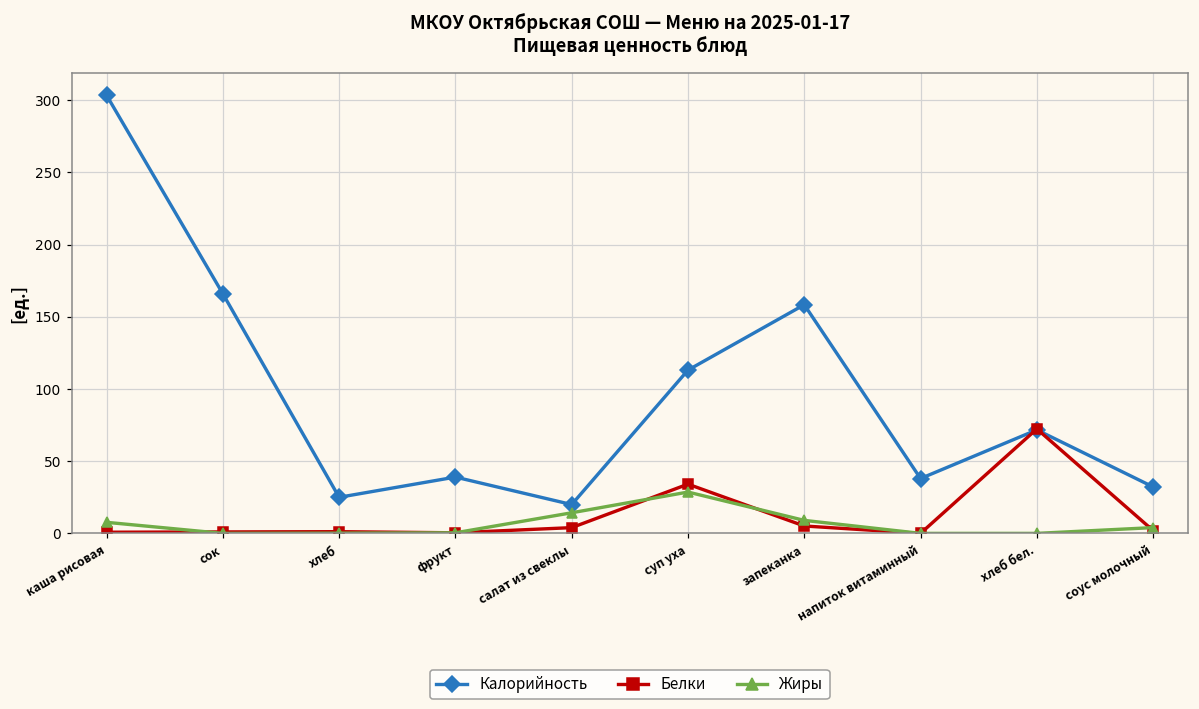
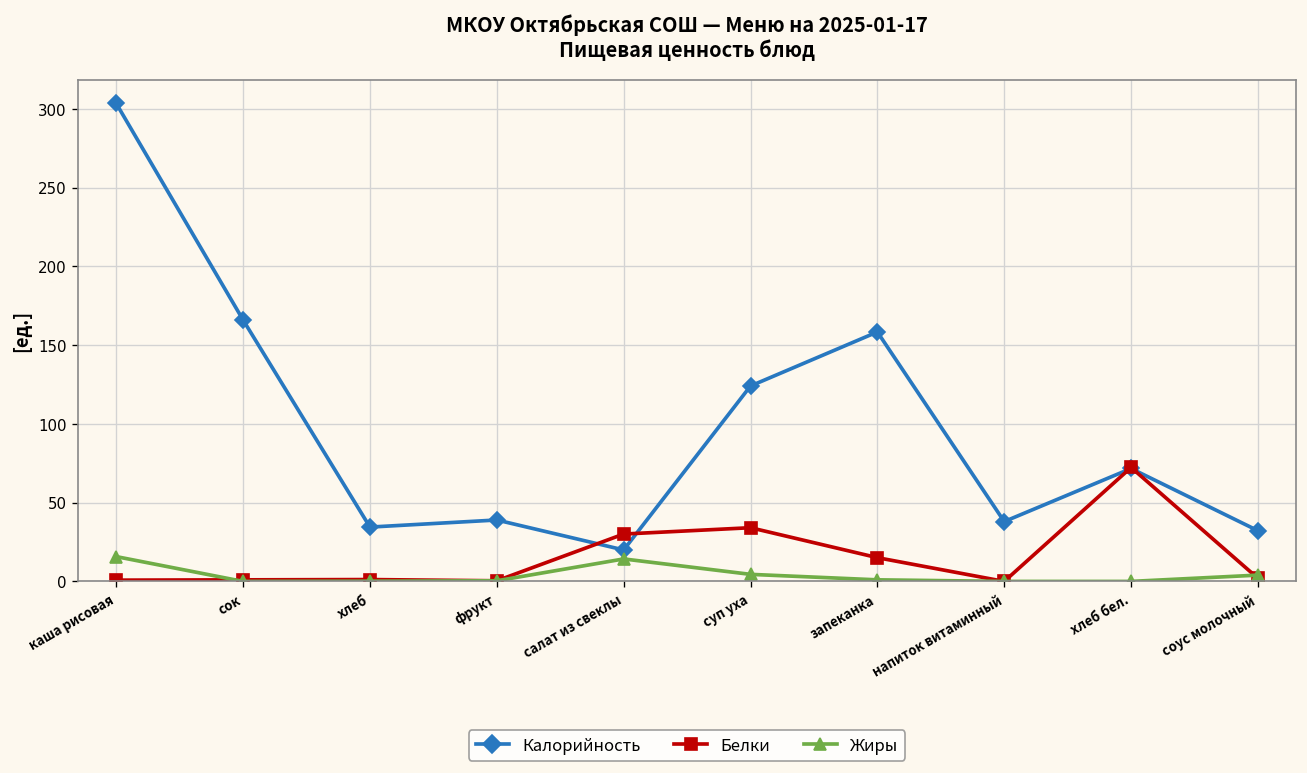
  {
    "Калорийность": {
      "каша рисовая": 304,
      "сок": 166,
-     "хлеб": 25,
+     "хлеб": 35,
      "фрукт": 39,
      "салат из свеклы": 20,
-     "суп уха": 113,
+     "суп уха": 124,
      "запеканка": 158,
      "напиток витаминный": 38,
      "соус молочный": 32
    },
    "Белки": {
      "каша рисовая": 1,
-     "салат из свеклы": 4,
+     "салат из свеклы": 30,
      "суп уха": 34,
-     "запеканка": 5,
+     "запеканка": 15,
      "соус молочный": 2
    },
    "Жиры": {
-     "каша рисовая": 8,
+     "каша рисовая": 16,
      "салат из свеклы": 14,
-     "суп уха": 29,
-     "запеканка": 9,
+     "суп уха": 4,
+     "запеканка": 1,
      "хлеб бел.": 0,
      "соус молочный": 4
    }
  }
